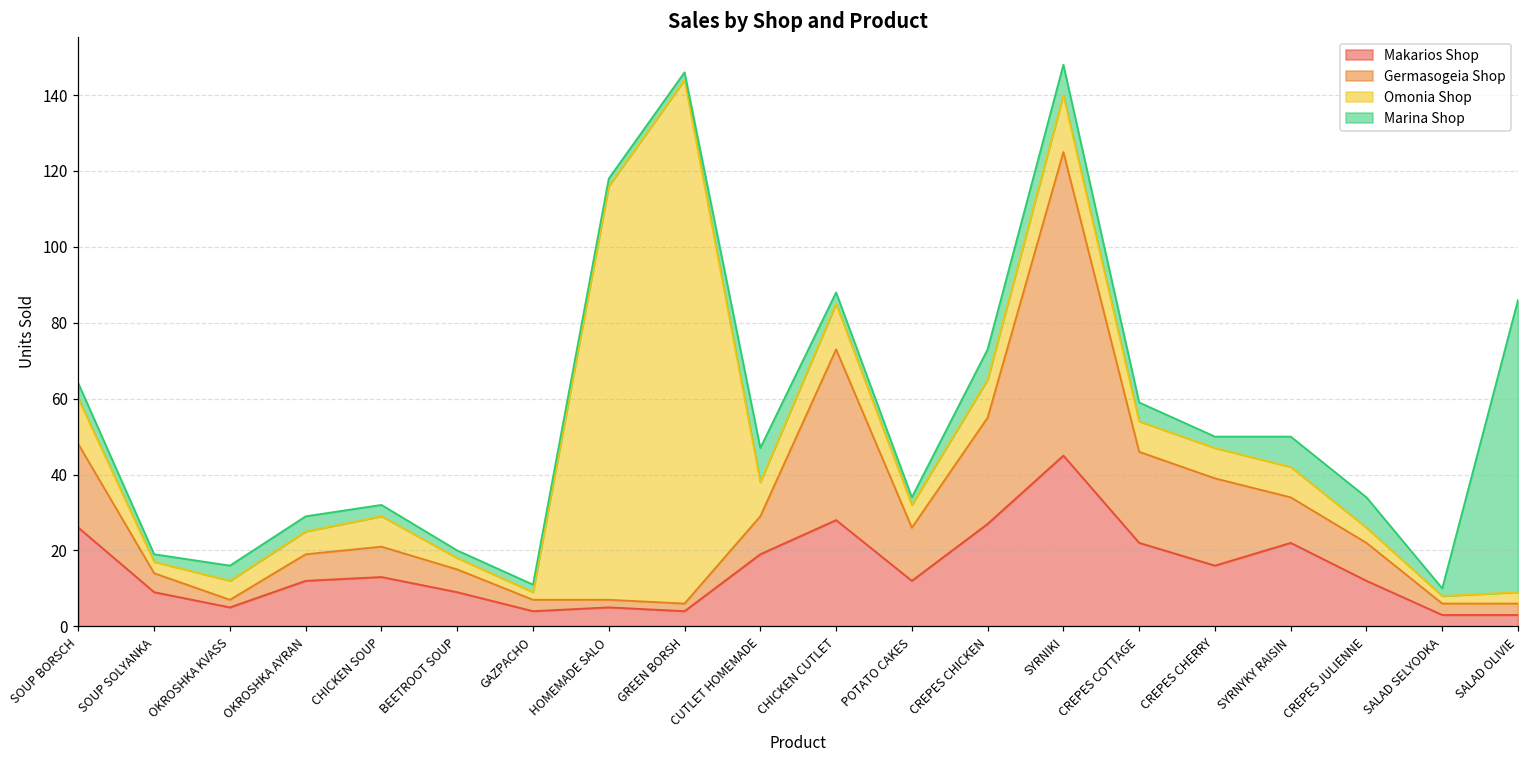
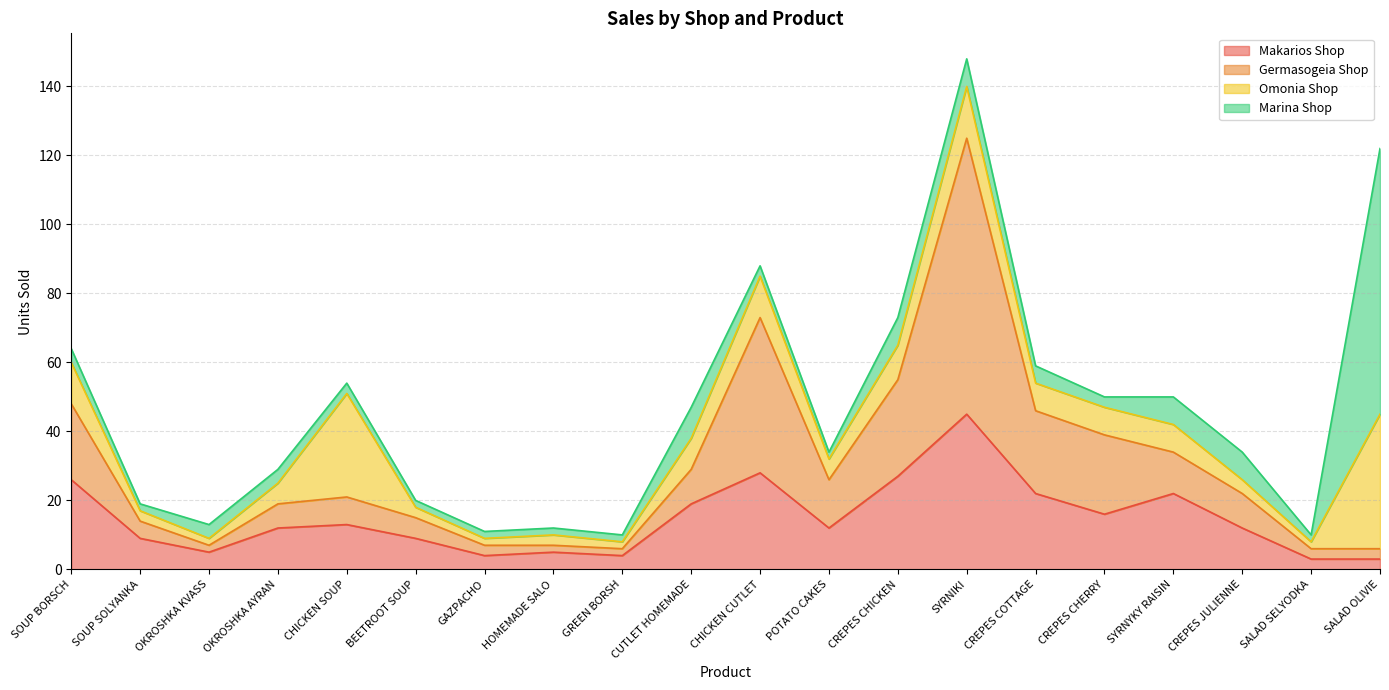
  {
    "Omonia Shop": {
      "SOUP BORSCH": 12,
      "SOUP SOLYANKA": 3,
-     "OKROSHKA KVASS": 5,
+     "OKROSHKA KVASS": 2,
      "OKROSHKA AYRAN": 6,
-     "CHICKEN SOUP": 8,
+     "CHICKEN SOUP": 30,
      "BEETROOT SOUP": 3,
      "GAZPACHO": 2,
-     "HOMEMADE SALO": 109,
-     "GREEN BORSH": 138,
+     "HOMEMADE SALO": 3,
+     "GREEN BORSH": 2,
      "CUTLET HOMEMADE": 9,
      "CHICKEN CUTLET": 12,
      "POTATO CAKES": 6,
      "CREPES CHICKEN": 10,
      "SYRNIKI": 15,
      "CREPES COTTAGE": 8,
      "CREPES CHERRY": 8,
      "SYRNYKY RAISIN": 8,
      "CREPES JULIENNE": 4,
      "SALAD SELYODKA": 2,
-     "SALAD OLIVIE": 3
+     "SALAD OLIVIE": 39
    },
    "Marina Shop": {
      "SOUP BORSCH": 4,
      "SOUP SOLYANKA": 2,
      "OKROSHKA KVASS": 4,
      "OKROSHKA AYRAN": 4,
      "CHICKEN SOUP": 3,
      "BEETROOT SOUP": 2,
      "GAZPACHO": 2,
      "HOMEMADE SALO": 2,
      "GREEN BORSH": 2,
      "CUTLET HOMEMADE": 9,
      "CHICKEN CUTLET": 3,
      "POTATO CAKES": 2,
      "CREPES CHICKEN": 8,
      "SYRNIKI": 8,
      "CREPES COTTAGE": 5,
      "CREPES CHERRY": 3,
      "SYRNYKY RAISIN": 8,
      "CREPES JULIENNE": 8,
      "SALAD SELYODKA": 2,
      "SALAD OLIVIE": 77
    }
  }
